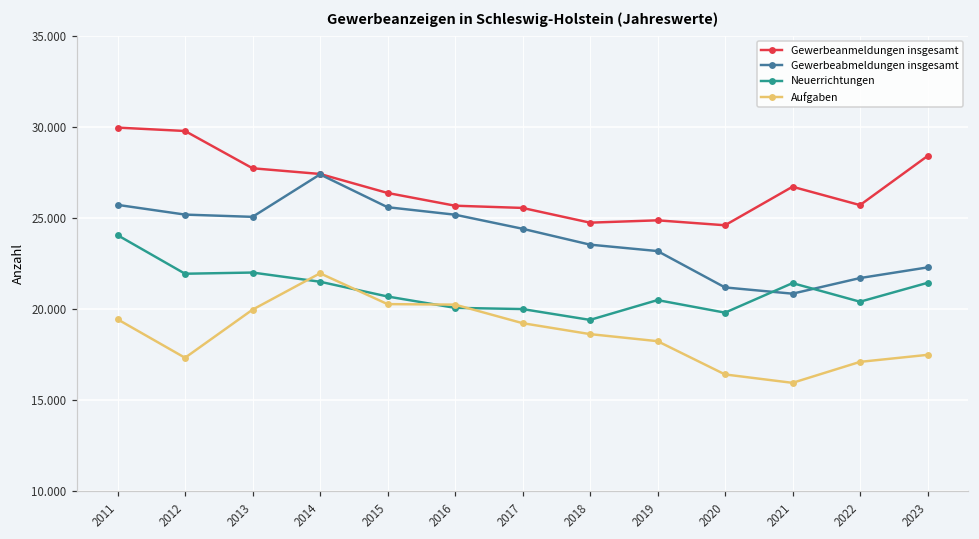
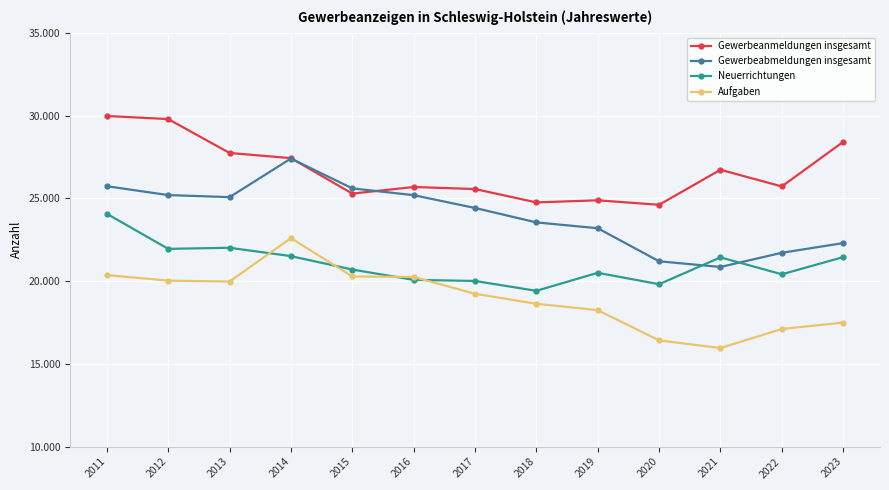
  {
    "Gewerbeanmeldungen insgesamt": {
      "2011": 30.0,
      "2012": 29.8,
      "2013": 27.7,
-     "2015": 26.4,
+     "2015": 25.3,
      "2016": 25.7,
      "2017": 25.6,
      "2018": 24.8,
      "2019": 24.9,
      "2020": 24.6,
      "2021": 26.7,
      "2022": 25.7,
      "2023": 28.4
    },
    "Aufgaben": {
-     "2011": 19.4,
-     "2012": 17.3,
+     "2011": 20.4,
+     "2012": 20.0,
      "2013": 20.0,
-     "2014": 22.0,
+     "2014": 22.6,
      "2015": 20.3,
      "2016": 20.3,
      "2017": 19.2,
      "2018": 18.6,
      "2019": 18.2,
      "2020": 16.4,
      "2021": 16.0,
      "2022": 17.1,
      "2023": 17.5
    }
  }
